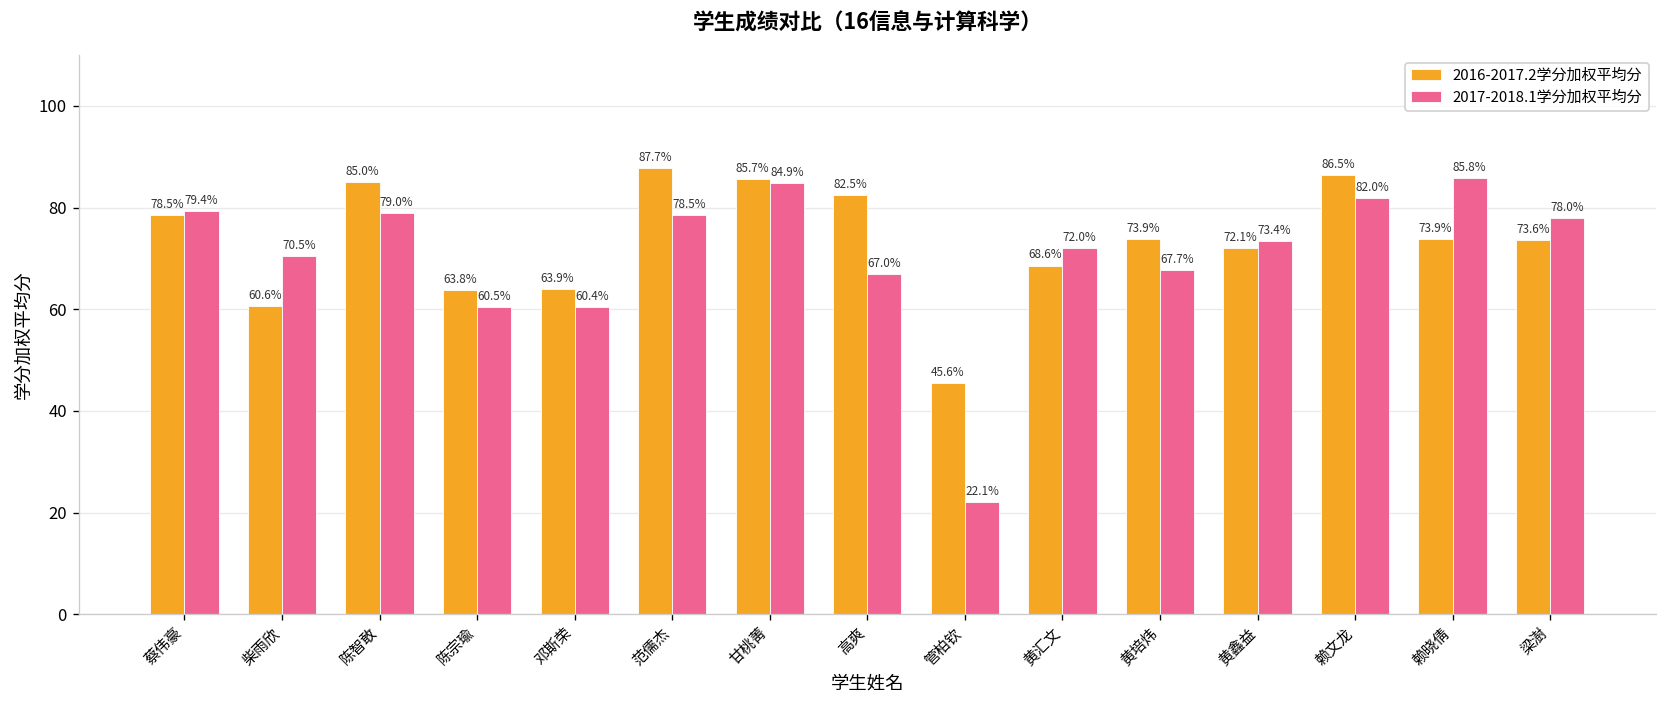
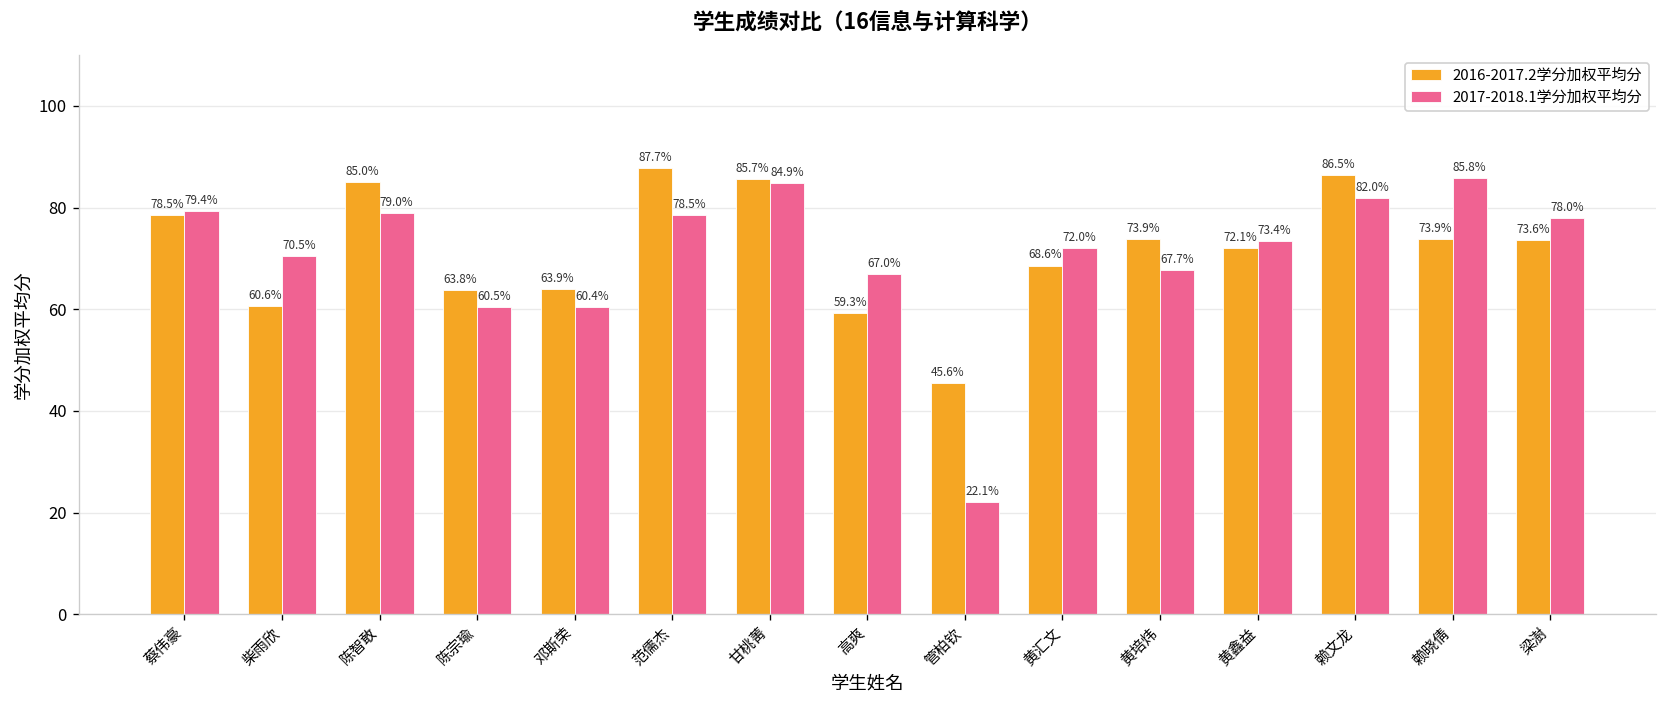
  {
    "2016-2017.2学分加权平均分": {
      "蔡伟豪": "78.5%",
      "柴雨欣": "60.6%",
      "陈智敢": "85.0%",
      "陈宗瑜": "63.8%",
      "邓斯荣": "63.9%",
      "范儒杰": "87.7%",
      "甘桃菁": "85.7%",
-     "高爽": "82.5%",
+     "高爽": "59.3%",
      "管柏钦": "45.6%",
      "黄汇文": "68.6%",
      "黄培炜": "73.9%",
      "黄鑫益": "72.1%",
      "赖文龙": "86.5%",
      "赖晓倩": "73.9%",
      "梁澍": "73.6%"
    },
    "2017-2018.1学分加权平均分": {
      "蔡伟豪": "79.4%",
      "柴雨欣": "70.5%",
      "陈智敢": "79.0%",
      "陈宗瑜": "60.5%",
      "邓斯荣": "60.4%",
      "范儒杰": "78.5%",
      "甘桃菁": "84.9%",
      "高爽": "67.0%",
      "管柏钦": "22.1%",
      "黄汇文": "72.0%",
      "黄培炜": "67.7%",
      "黄鑫益": "73.4%",
      "赖文龙": "82.0%",
      "赖晓倩": "85.8%",
      "梁澍": "78.0%"
    }
  }
